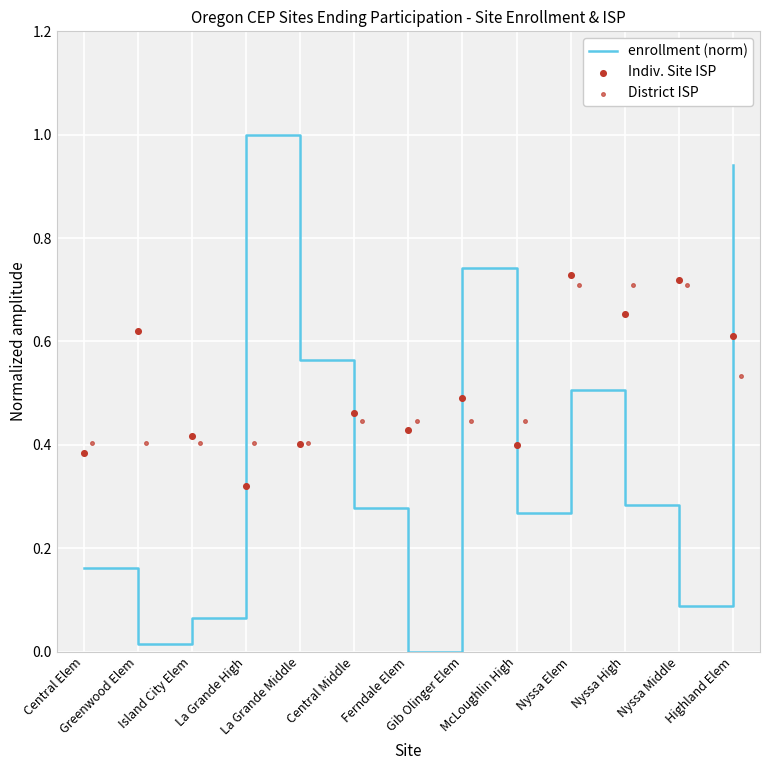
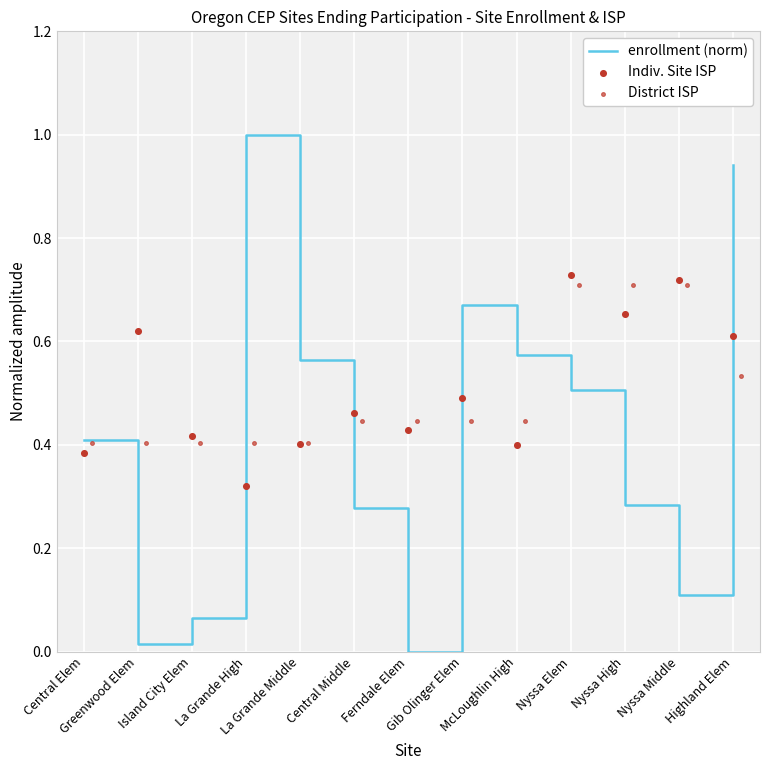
  {
    "enrollment (norm)": {
-     "Central Elem": 0.16,
+     "Central Elem": 0.41,
      "Greenwood Elem": 0.02,
      "Island City Elem": 0.07,
      "La Grande High": 1.00,
      "La Grande Middle": 0.56,
      "Central Middle": 0.28,
      "Ferndale Elem": 0.00,
-     "Gib Olinger Elem": 0.74,
-     "McLoughlin High": 0.27,
+     "Gib Olinger Elem": 0.67,
+     "McLoughlin High": 0.57,
      "Nyssa Elem": 0.51,
      "Nyssa High": 0.28,
-     "Nyssa Middle": 0.09,
+     "Nyssa Middle": 0.11,
      "Highland Elem": 0.94
    }
  }
